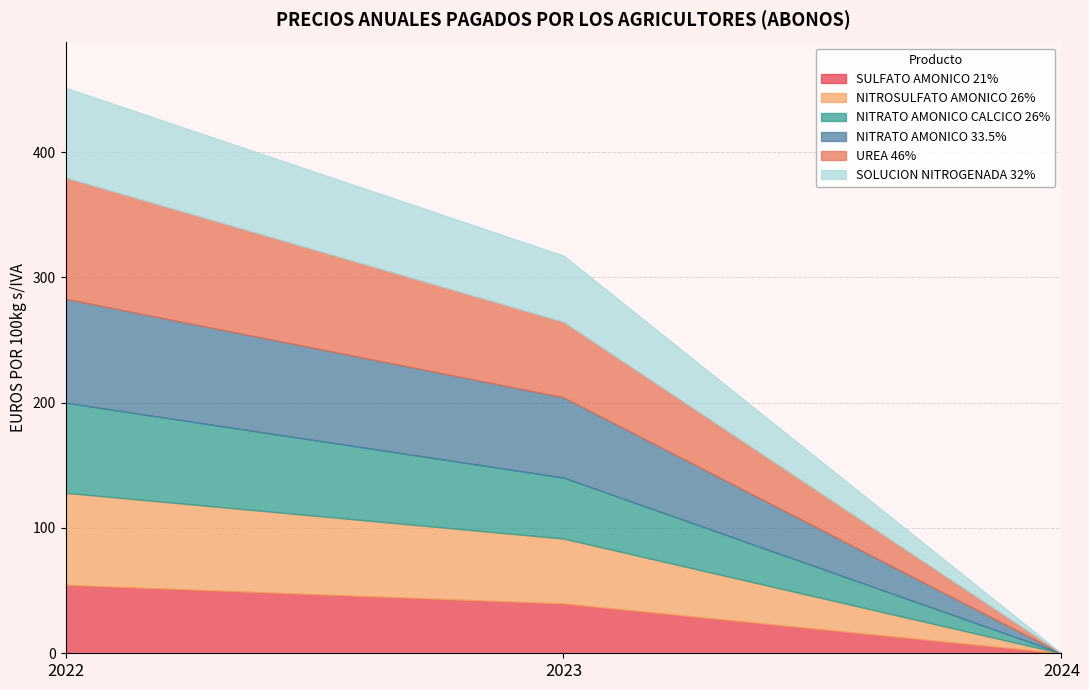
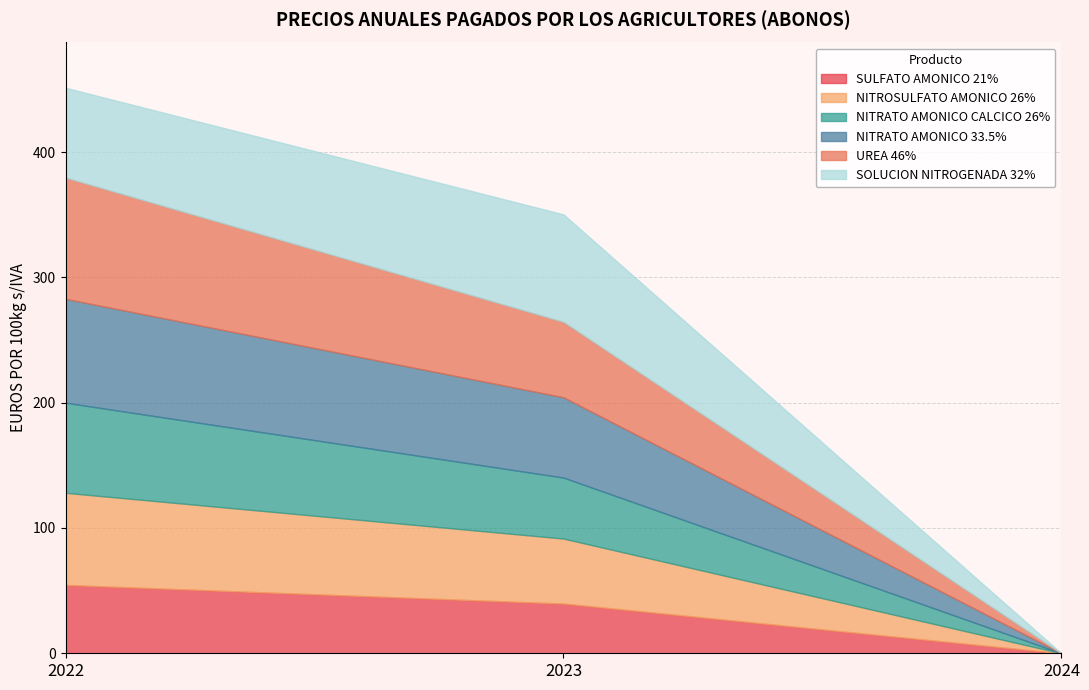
  {
    "SOLUCION NITROGENADA 32%": {
      "2022": 72,
-     "2023": 53
+     "2023": 86
    }
  }
